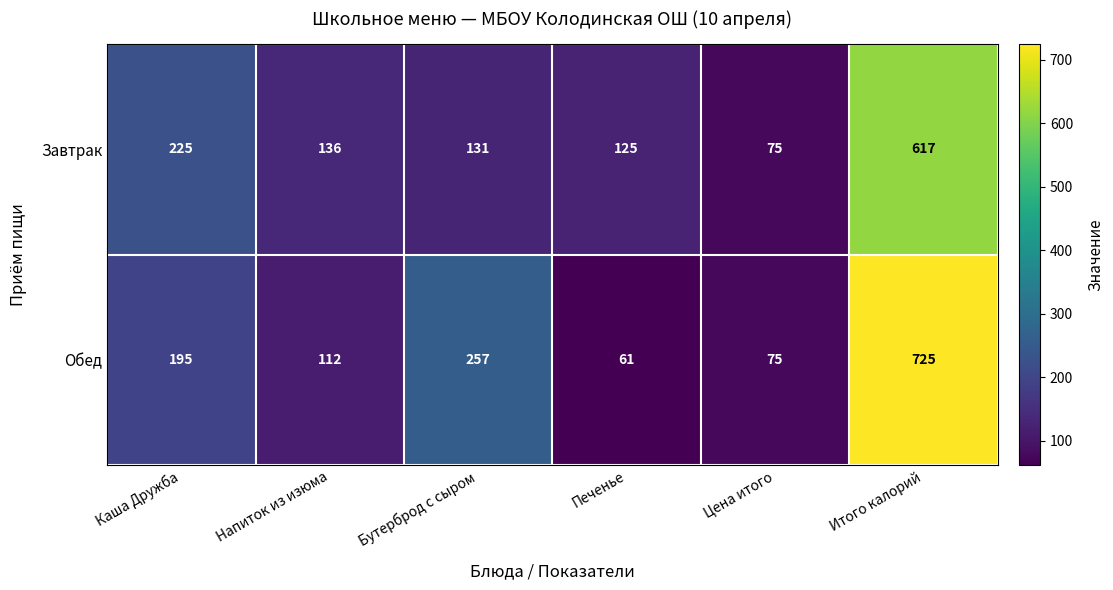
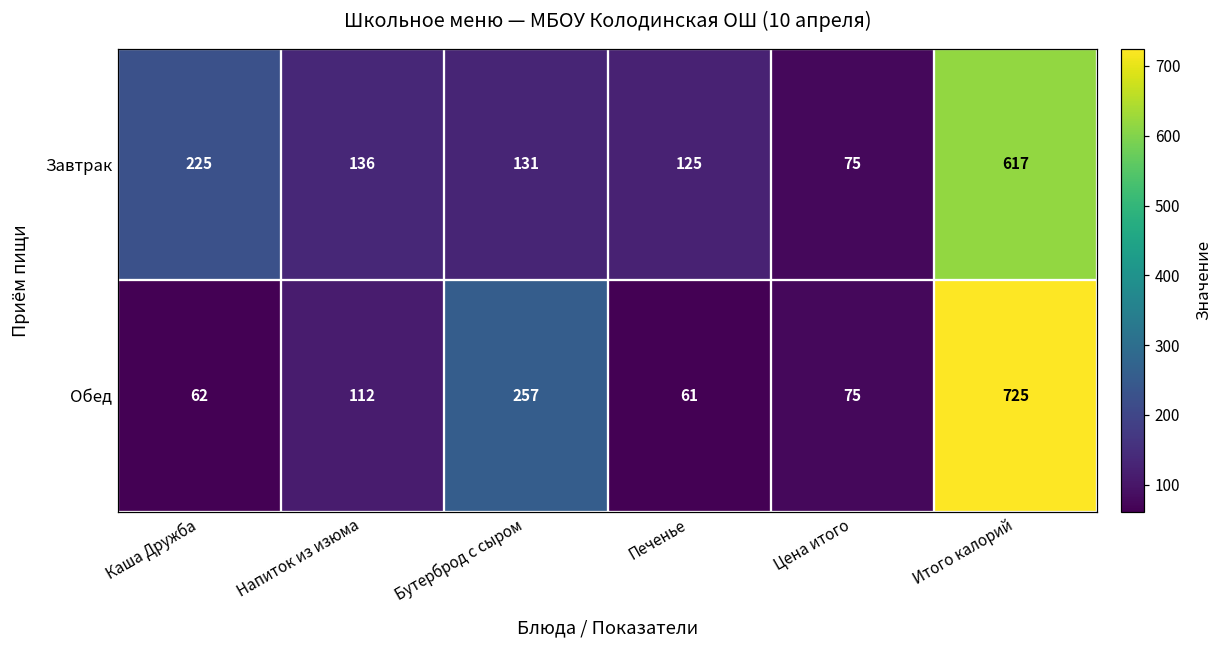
  {
    "Завтрак": {
      "Каша Дружба": 225,
      "Напиток из изюма": 136,
      "Бутерброд с сыром": 131,
      "Печенье": 125,
      "Цена итого": 75,
      "Итого калорий": 617
    },
    "Обед": {
-     "Каша Дружба": 195,
+     "Каша Дружба": 62,
      "Напиток из изюма": 112,
      "Бутерброд с сыром": 257,
      "Печенье": 61,
      "Цена итого": 75,
      "Итого калорий": 725
    }
  }
